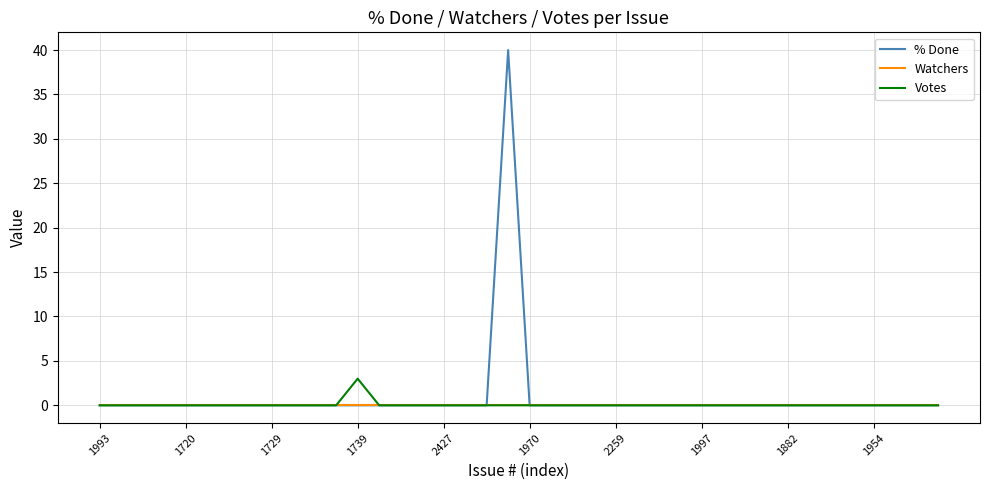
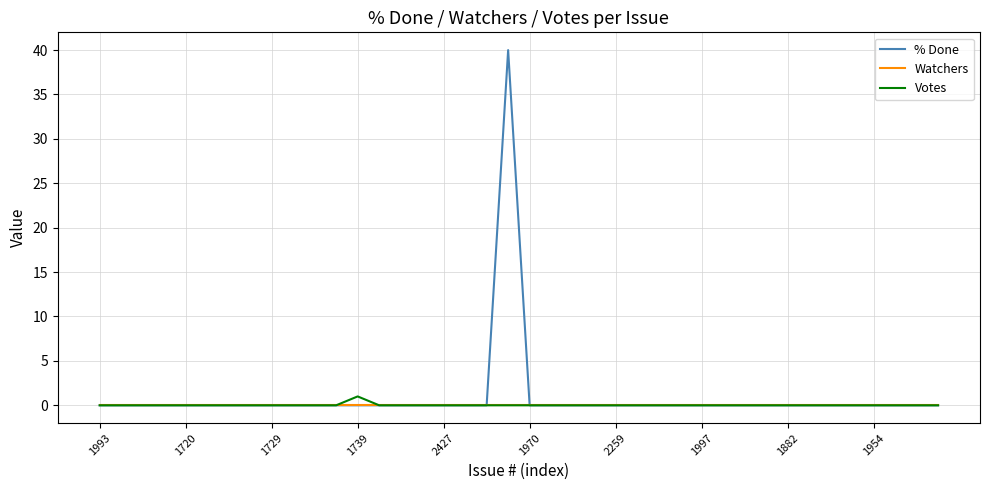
  {
    "Votes": {
-     "1739": 3
+     "1739": 1
    }
  }
